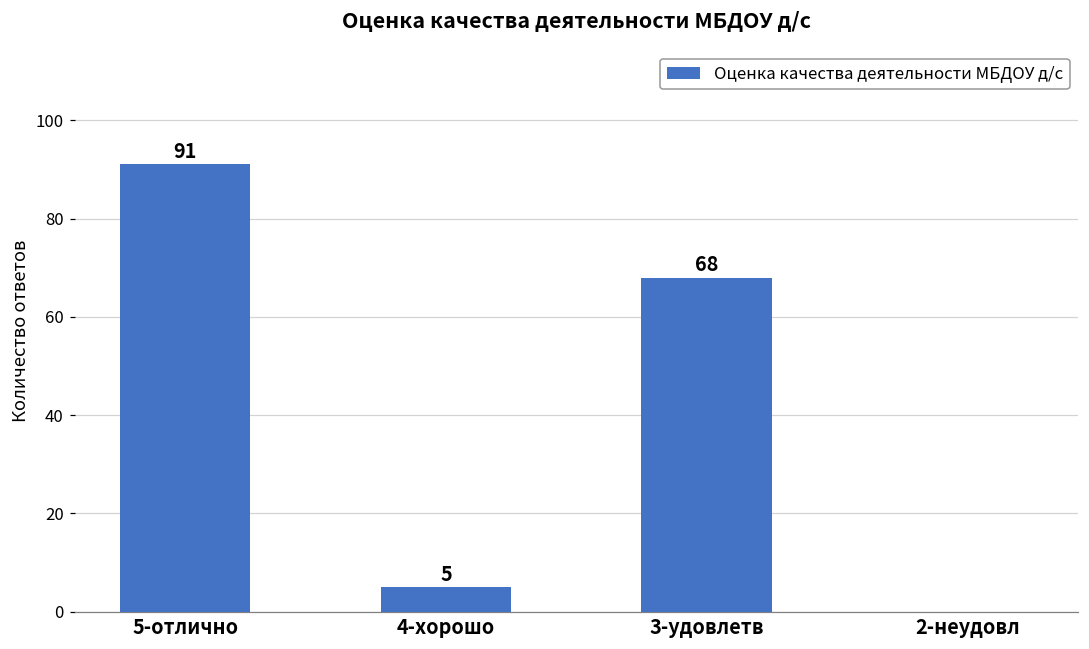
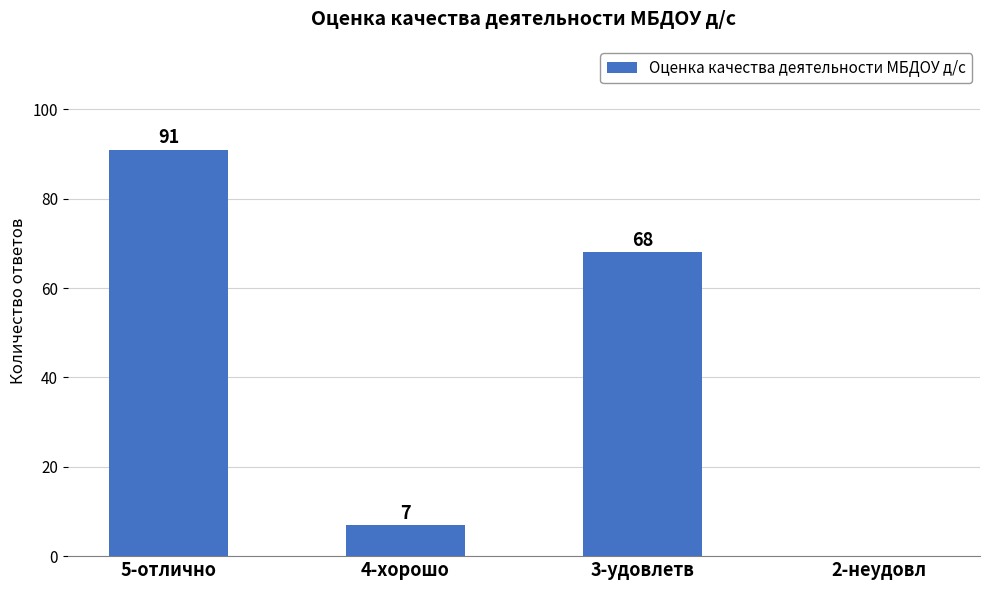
  {
    "5-отлично": 91,
-   "4-хорошо": 5,
+   "4-хорошо": 7,
    "3-удовлетв": 68
  }
